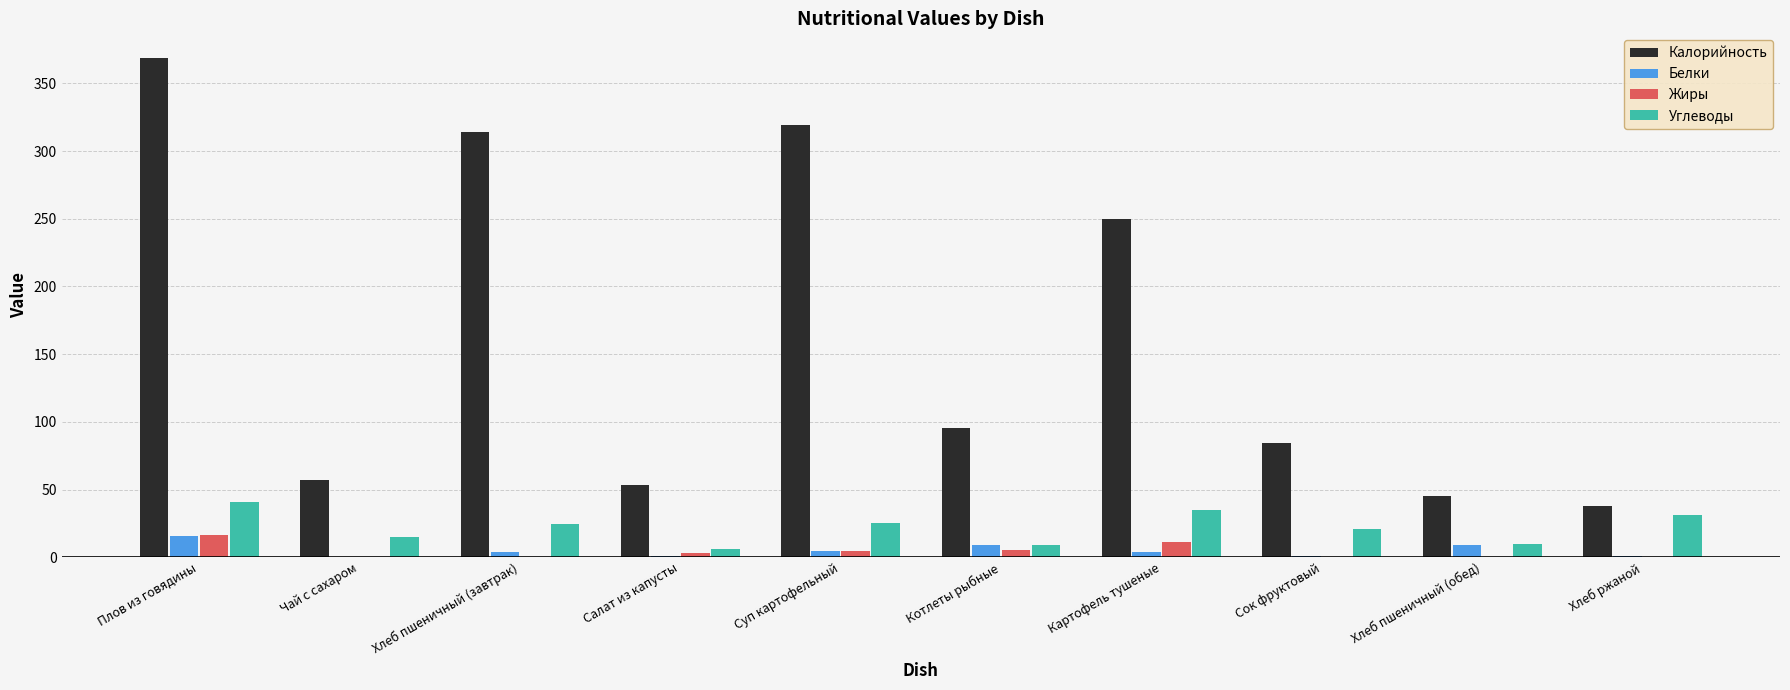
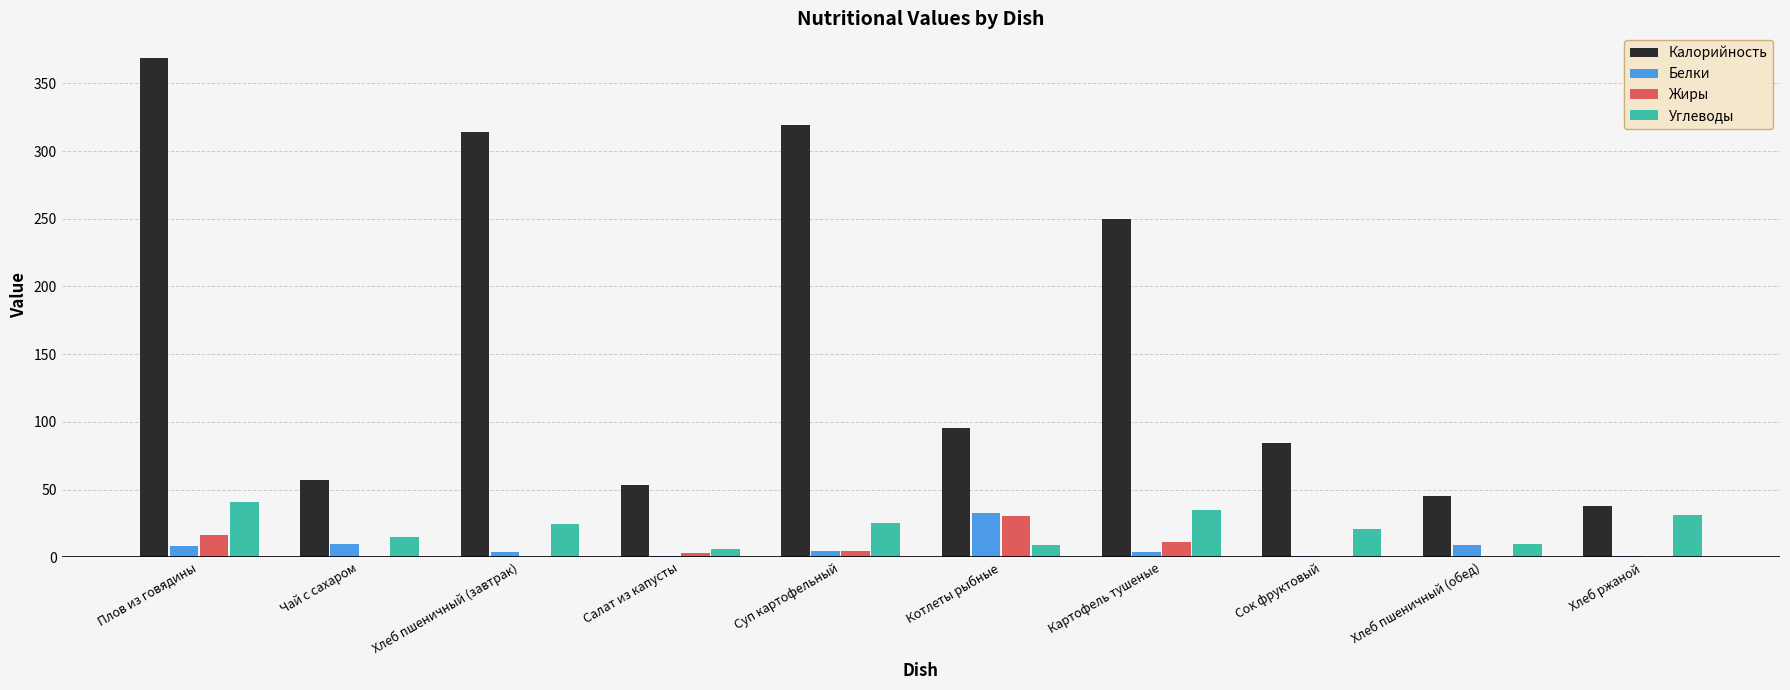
  {
    "Калорийность": {
      "Плов из говядины": 369,
      "Чай с сахаром": 57,
      "Хлеб пшеничный (завтрак)": 314,
      "Салат из капусты": 54,
      "Суп картофельный": 319,
      "Котлеты рыбные": 96,
      "Картофель тушеные": 250,
      "Сок фруктовый": 85,
      "Хлеб пшеничный (обед)": 45,
      "Хлеб ржаной": 38
    },
    "Белки": {
-     "Плов из говядины": 16,
-     "Чай с сахаром": 0,
+     "Плов из говядины": 8,
+     "Чай с сахаром": 10,
      "Хлеб пшеничный (завтрак)": 4,
      "Суп картофельный": 5,
-     "Котлеты рыбные": 9,
+     "Котлеты рыбные": 33,
      "Картофель тушеные": 4,
      "Хлеб пшеничный (обед)": 9
    },
    "Жиры": {
      "Плов из говядины": 16,
      "Салат из капусты": 3,
      "Суп картофельный": 4,
-     "Котлеты рыбные": 5,
+     "Котлеты рыбные": 31,
      "Картофель тушеные": 11,
      "Сок фруктовый": 0
    },
    "Углеводы": {
      "Плов из говядины": 41,
      "Чай с сахаром": 15,
      "Хлеб пшеничный (завтрак)": 25,
      "Салат из капусты": 6,
      "Суп картофельный": 25,
      "Котлеты рыбные": 9,
      "Картофель тушеные": 35,
      "Сок фруктовый": 21,
      "Хлеб пшеничный (обед)": 10,
      "Хлеб ржаной": 31
    }
  }
